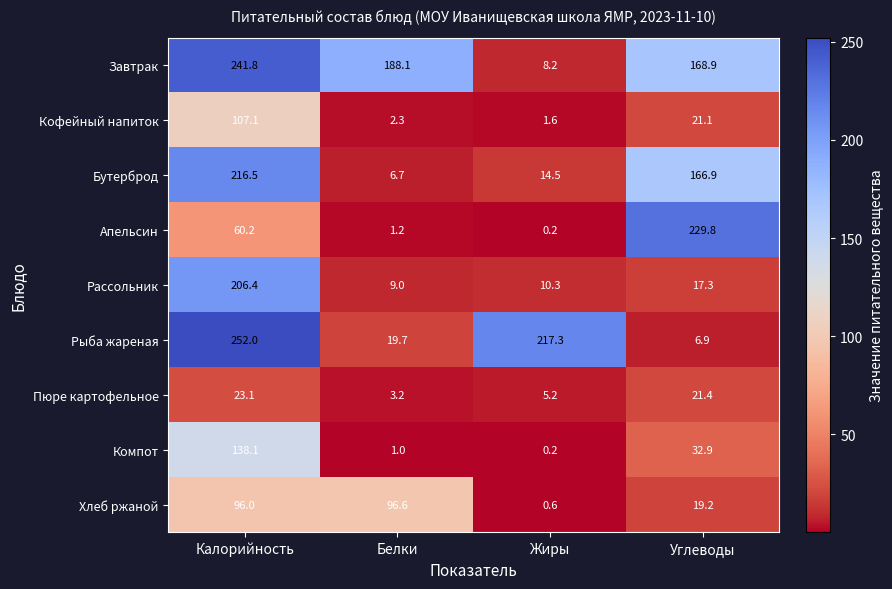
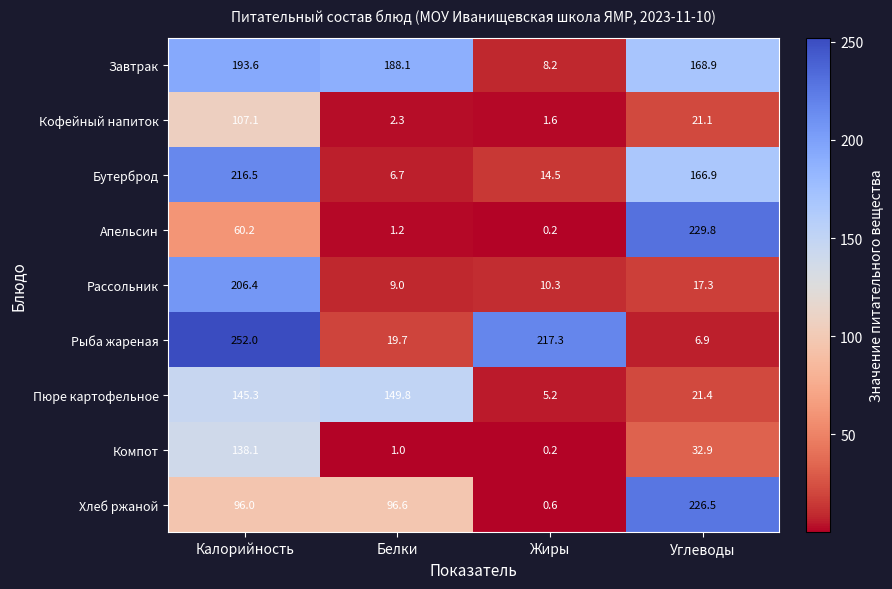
  {
    "Завтрак": {
-     "Калорийность": 241.8,
+     "Калорийность": 193.6,
      "Белки": 188.1,
      "Жиры": 8.2,
      "Углеводы": 168.9
    },
    "Кофейный напиток": {
      "Калорийность": 107.1,
      "Белки": 2.3,
      "Жиры": 1.6,
      "Углеводы": 21.1
    },
    "Бутерброд": {
      "Калорийность": 216.5,
      "Белки": 6.7,
      "Жиры": 14.5,
      "Углеводы": 166.9
    },
    "Апельсин": {
      "Калорийность": 60.2,
      "Белки": 1.2,
      "Жиры": 0.2,
      "Углеводы": 229.8
    },
    "Рассольник": {
      "Калорийность": 206.4,
      "Белки": 9.0,
      "Жиры": 10.3,
      "Углеводы": 17.3
    },
    "Рыба жареная": {
      "Калорийность": 252.0,
      "Белки": 19.7,
      "Жиры": 217.3,
      "Углеводы": 6.9
    },
    "Пюре картофельное": {
-     "Калорийность": 23.1,
-     "Белки": 3.2,
+     "Калорийность": 145.3,
+     "Белки": 149.8,
      "Жиры": 5.2,
      "Углеводы": 21.4
    },
    "Компот": {
      "Калорийность": 138.1,
      "Белки": 1.0,
      "Жиры": 0.2,
      "Углеводы": 32.9
    },
    "Хлеб ржаной": {
      "Калорийность": 96.0,
      "Белки": 96.6,
      "Жиры": 0.6,
-     "Углеводы": 19.2
+     "Углеводы": 226.5
    }
  }
